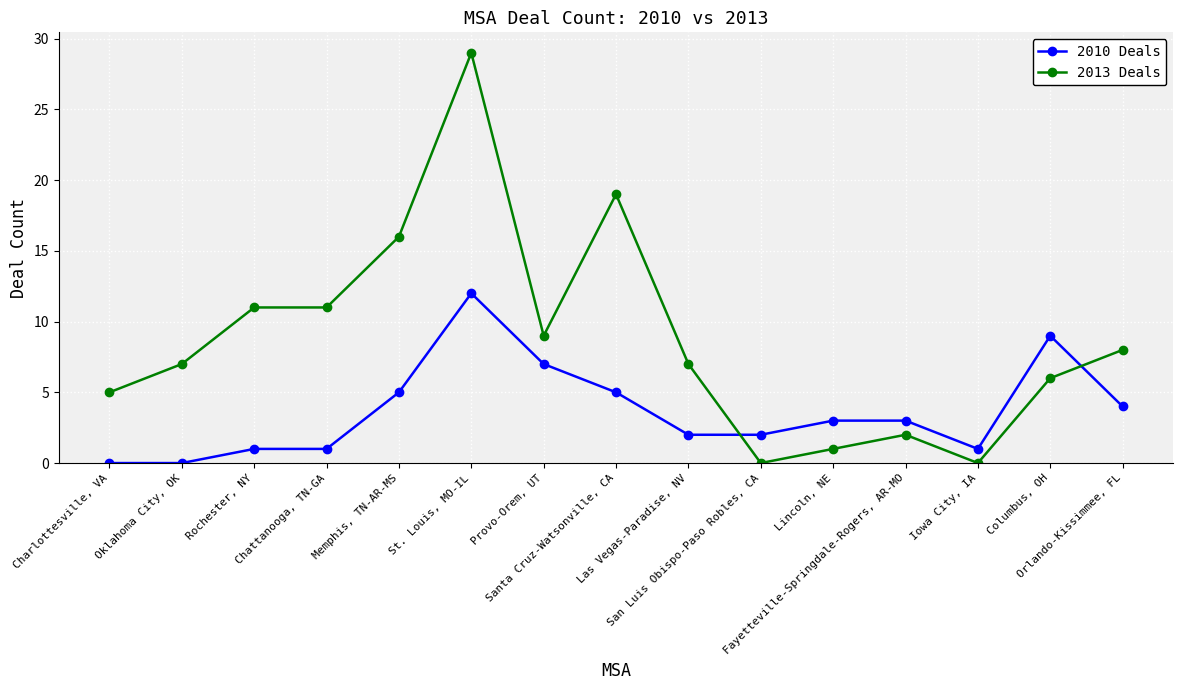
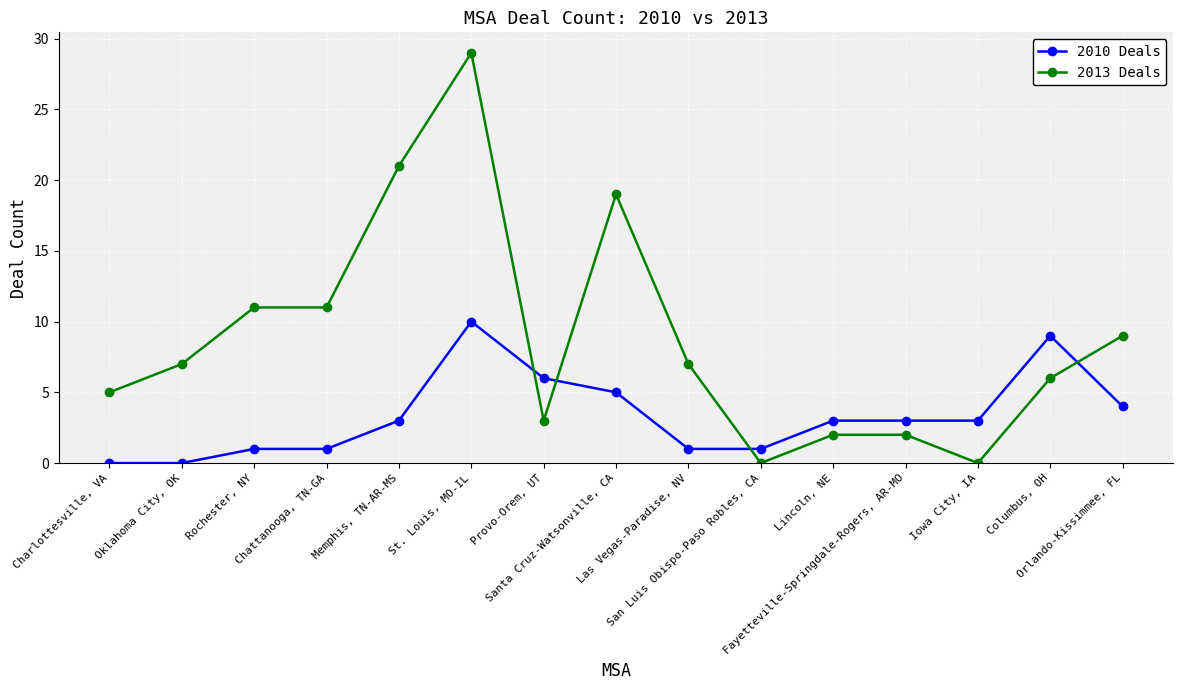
  {
    "2010 Deals": {
      "Charlottesville, VA": 0,
      "Oklahoma City, OK": 0,
      "Rochester, NY": 1,
      "Chattanooga, TN-GA": 1,
-     "Memphis, TN-AR-MS": 5,
-     "St. Louis, MO-IL": 12,
-     "Provo-Orem, UT": 7,
+     "Memphis, TN-AR-MS": 3,
+     "St. Louis, MO-IL": 10,
+     "Provo-Orem, UT": 6,
      "Santa Cruz-Watsonville, CA": 5,
-     "Las Vegas-Paradise, NV": 2,
-     "San Luis Obispo-Paso Robles, CA": 2,
+     "Las Vegas-Paradise, NV": 1,
+     "San Luis Obispo-Paso Robles, CA": 1,
      "Lincoln, NE": 3,
      "Fayetteville-Springdale-Rogers, AR-MO": 3,
-     "Iowa City, IA": 1,
+     "Iowa City, IA": 3,
      "Columbus, OH": 9,
      "Orlando-Kissimmee, FL": 4
    },
    "2013 Deals": {
      "Charlottesville, VA": 5,
      "Oklahoma City, OK": 7,
      "Rochester, NY": 11,
      "Chattanooga, TN-GA": 11,
-     "Memphis, TN-AR-MS": 16,
+     "Memphis, TN-AR-MS": 21,
      "St. Louis, MO-IL": 29,
-     "Provo-Orem, UT": 9,
+     "Provo-Orem, UT": 3,
      "Santa Cruz-Watsonville, CA": 19,
      "Las Vegas-Paradise, NV": 7,
      "San Luis Obispo-Paso Robles, CA": 0,
-     "Lincoln, NE": 1,
+     "Lincoln, NE": 2,
      "Fayetteville-Springdale-Rogers, AR-MO": 2,
      "Iowa City, IA": 0,
      "Columbus, OH": 6,
-     "Orlando-Kissimmee, FL": 8
+     "Orlando-Kissimmee, FL": 9
    }
  }
